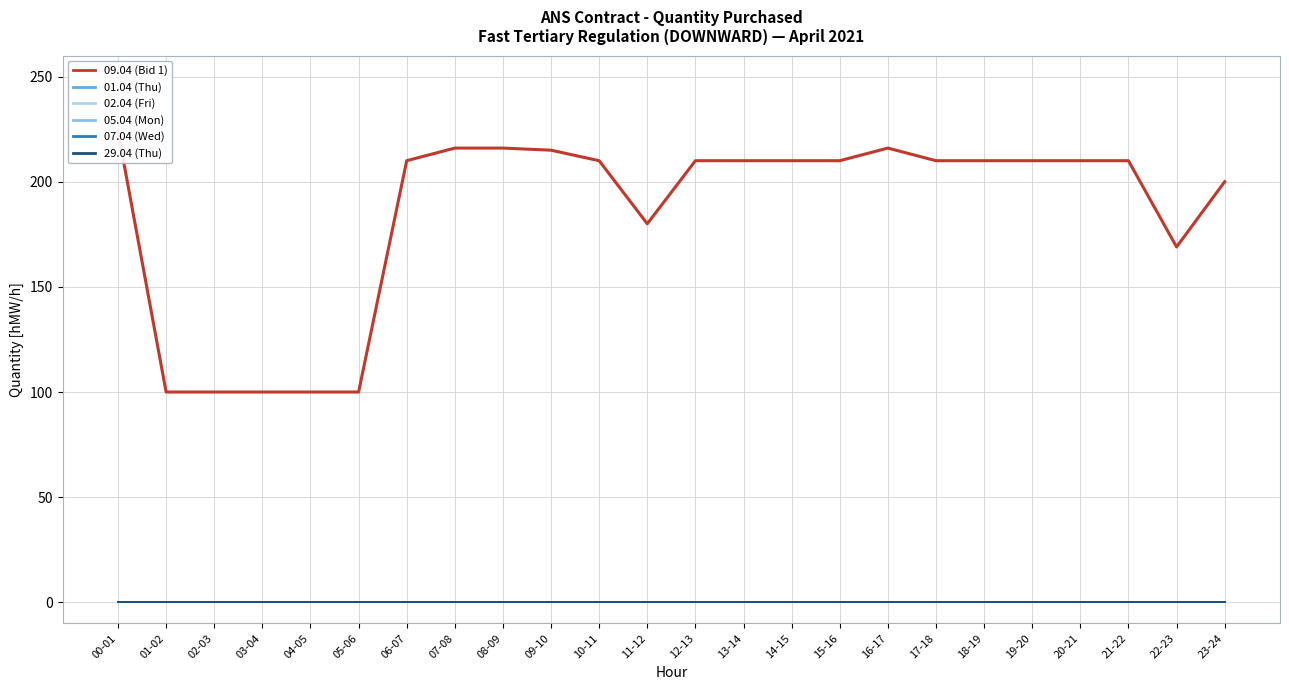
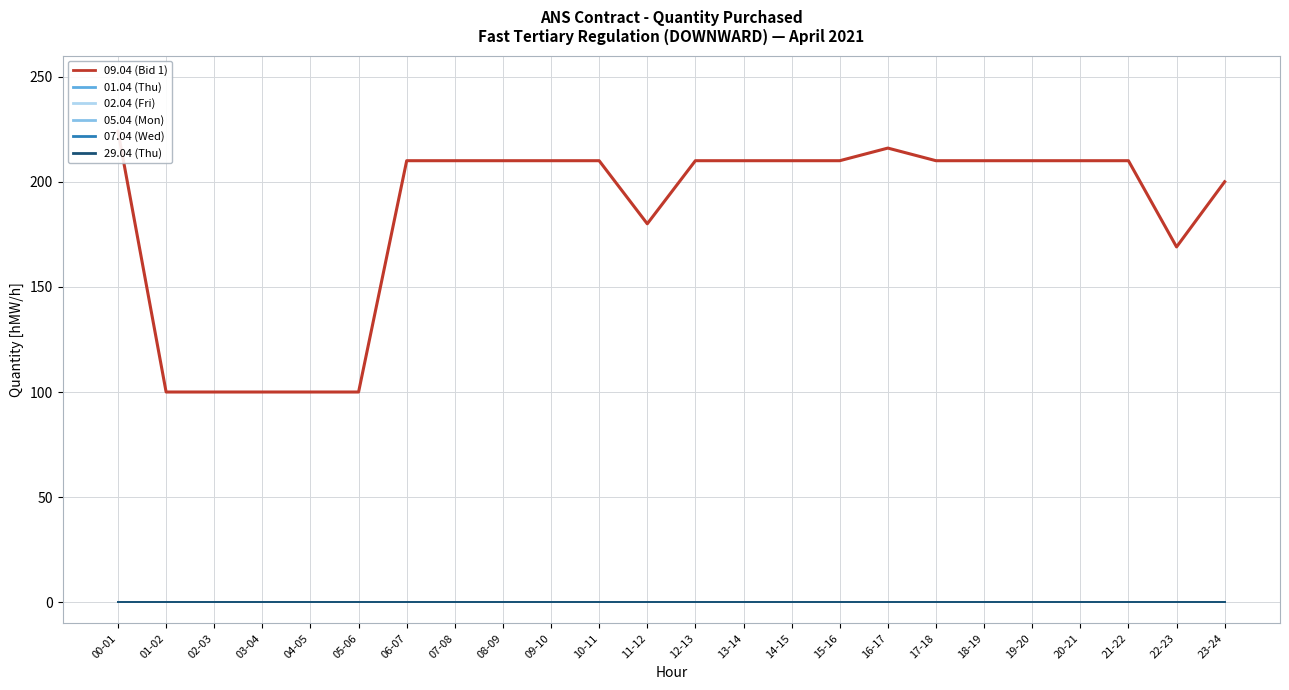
  {
    "09.04 (Bid 1)": {
      "01-02": 100,
      "02-03": 100,
      "03-04": 100,
      "04-05": 100,
      "05-06": 100,
      "06-07": 210,
-     "07-08": 216,
-     "08-09": 216,
-     "09-10": 215,
+     "07-08": 210,
+     "08-09": 210,
+     "09-10": 210,
      "10-11": 210,
      "11-12": 180,
      "12-13": 210,
      "13-14": 210,
      "14-15": 210,
      "15-16": 210,
      "16-17": 216,
      "17-18": 210,
      "18-19": 210,
      "19-20": 210,
      "20-21": 210,
      "21-22": 210,
      "22-23": 169,
      "23-24": 200
    },
    "29.04 (Thu)": {
      "00-01": 0,
      "01-02": 0,
      "02-03": 0,
      "03-04": 0,
      "04-05": 0,
      "05-06": 0,
      "06-07": 0,
      "07-08": 0,
      "08-09": 0,
      "09-10": 0,
      "10-11": 0,
      "11-12": 0,
      "12-13": 0,
      "13-14": 0,
      "14-15": 0,
      "15-16": 0,
      "16-17": 0,
      "17-18": 0,
      "18-19": 0,
      "19-20": 0,
      "20-21": 0,
      "21-22": 0,
      "22-23": 0,
      "23-24": 0
    }
  }
